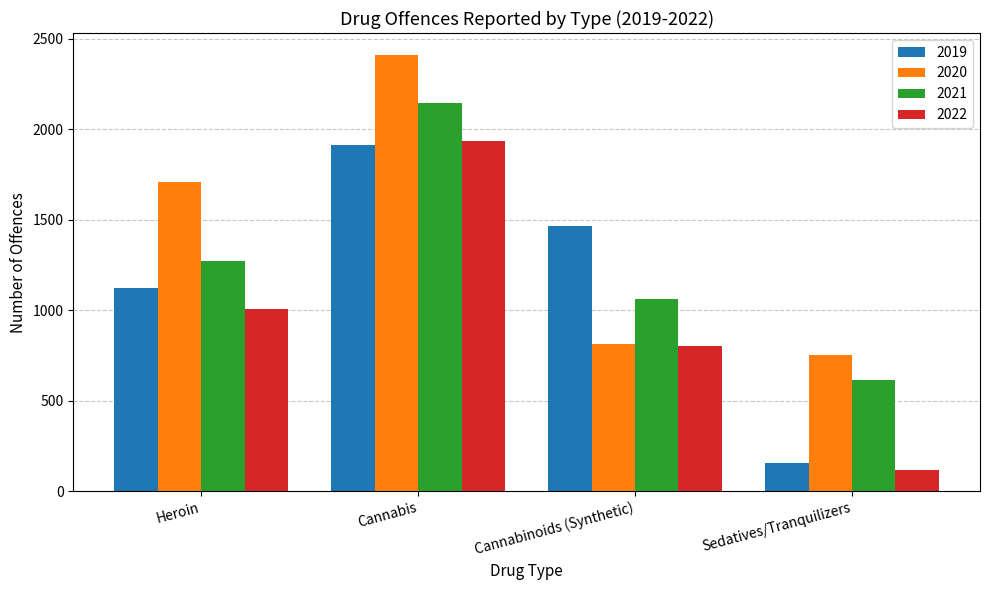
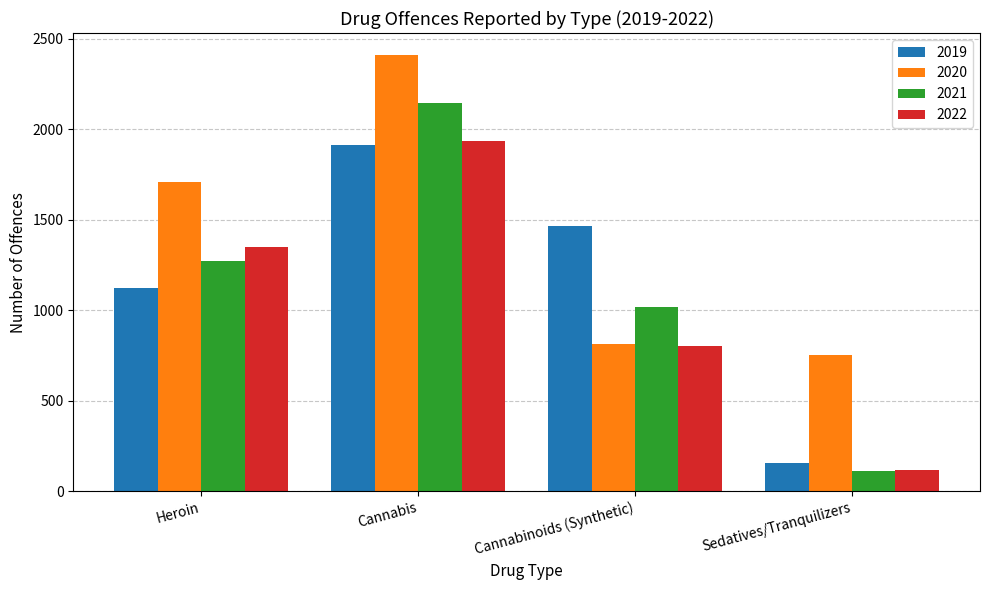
  {
    "2019": {
      "Heroin": 1120,
      "Cannabis": 1910,
      "Cannabinoids (Synthetic)": 1470,
      "Sedatives/Tranquilizers": 150
    },
    "2020": {
      "Heroin": 1710,
      "Cannabis": 2410,
      "Cannabinoids (Synthetic)": 820,
      "Sedatives/Tranquilizers": 750
    },
    "2021": {
      "Heroin": 1270,
      "Cannabis": 2140,
-     "Cannabinoids (Synthetic)": 1060,
-     "Sedatives/Tranquilizers": 610
+     "Cannabinoids (Synthetic)": 1020,
+     "Sedatives/Tranquilizers": 110
    },
    "2022": {
-     "Heroin": 1010,
+     "Heroin": 1350,
      "Cannabis": 1930,
      "Cannabinoids (Synthetic)": 800,
      "Sedatives/Tranquilizers": 120
    }
  }
